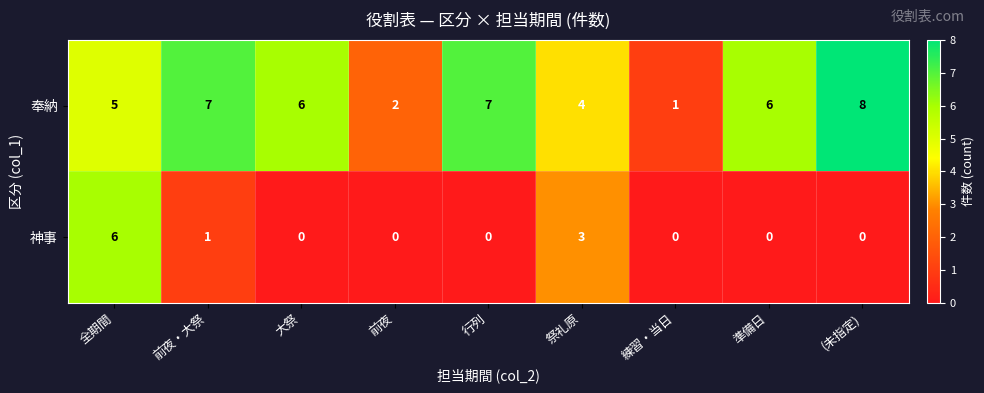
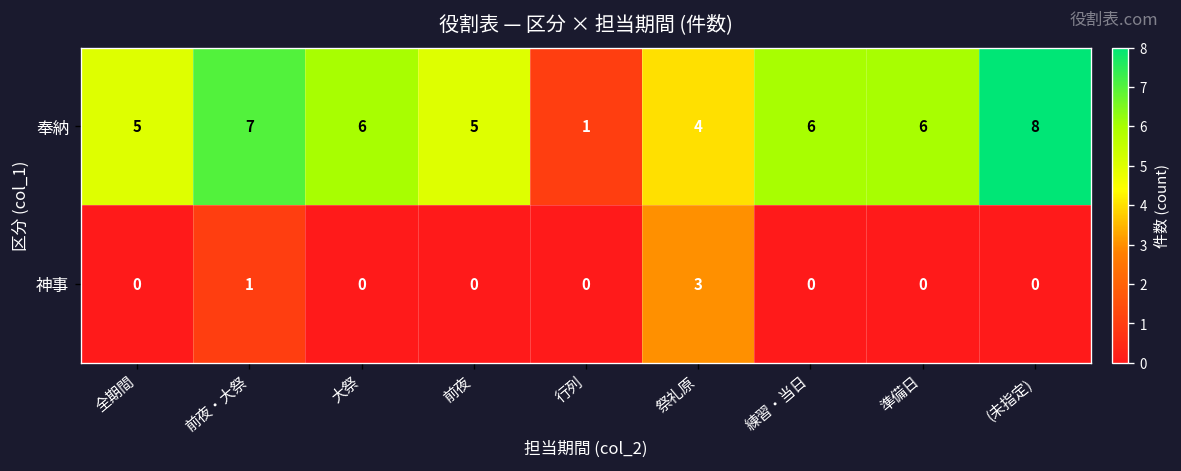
  {
    "奉納": {
      "全期間": 5,
      "前夜・大祭": 7,
      "大祭": 6,
-     "前夜": 2,
-     "行列": 7,
+     "前夜": 5,
+     "行列": 1,
      "祭礼原": 4,
-     "練習・当日": 1,
+     "練習・当日": 6,
      "準備日": 6,
      "(未指定)": 8
    },
    "神事": {
-     "全期間": 6,
+     "全期間": 0,
      "前夜・大祭": 1,
      "大祭": 0,
      "前夜": 0,
      "行列": 0,
      "祭礼原": 3,
      "練習・当日": 0,
      "準備日": 0,
      "(未指定)": 0
    }
  }
